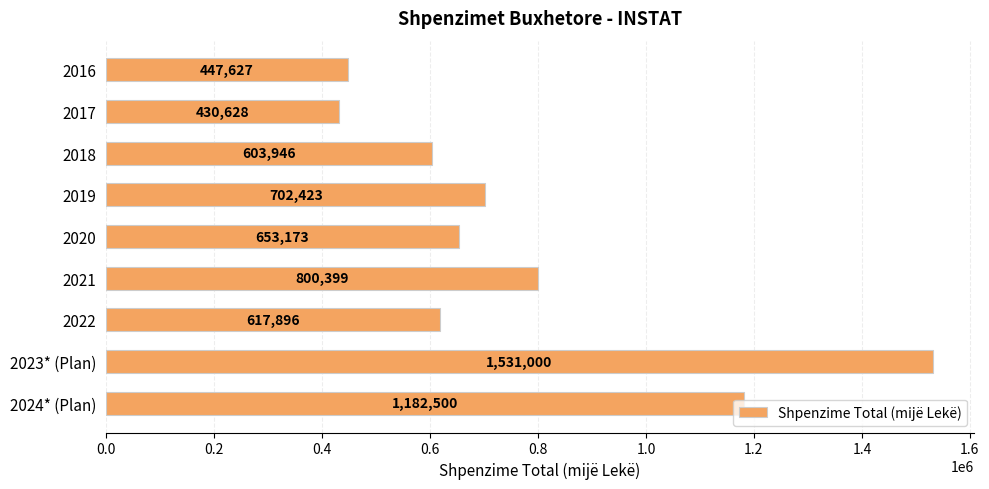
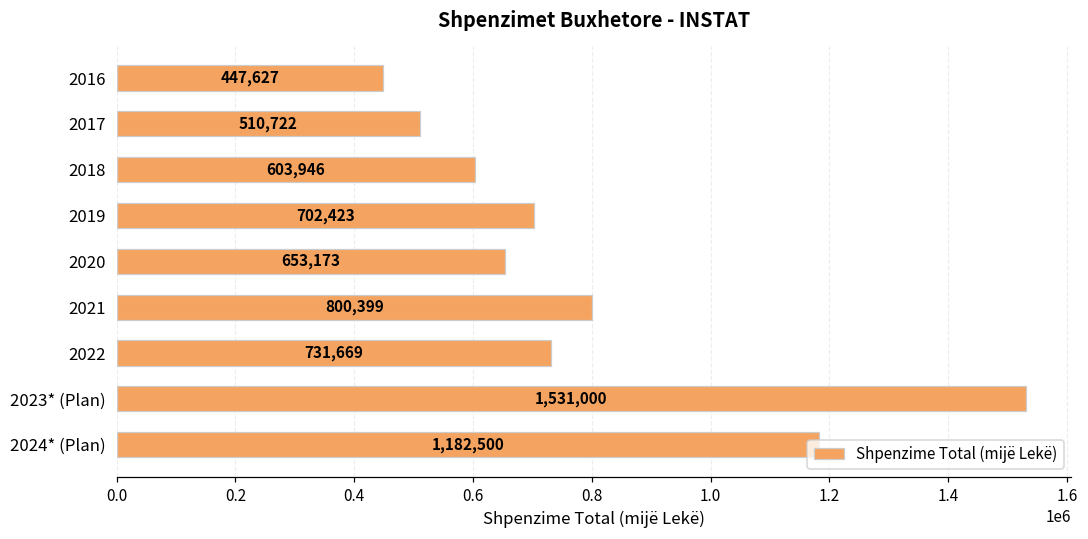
  {
    "2016": "447,627",
-   "2017": "430,628",
+   "2017": "510,722",
    "2018": "603,946",
    "2019": "702,423",
    "2020": "653,173",
    "2021": "800,399",
-   "2022": "617,896",
+   "2022": "731,669",
    "2023* (Plan)": "1,531,000"
  }
